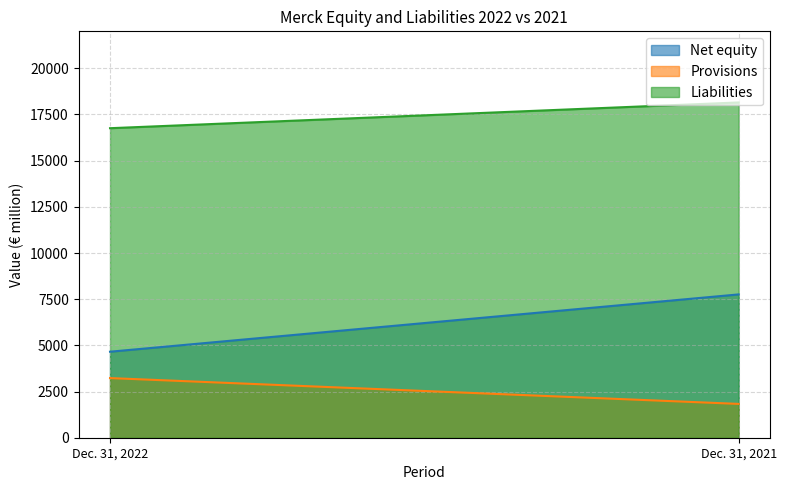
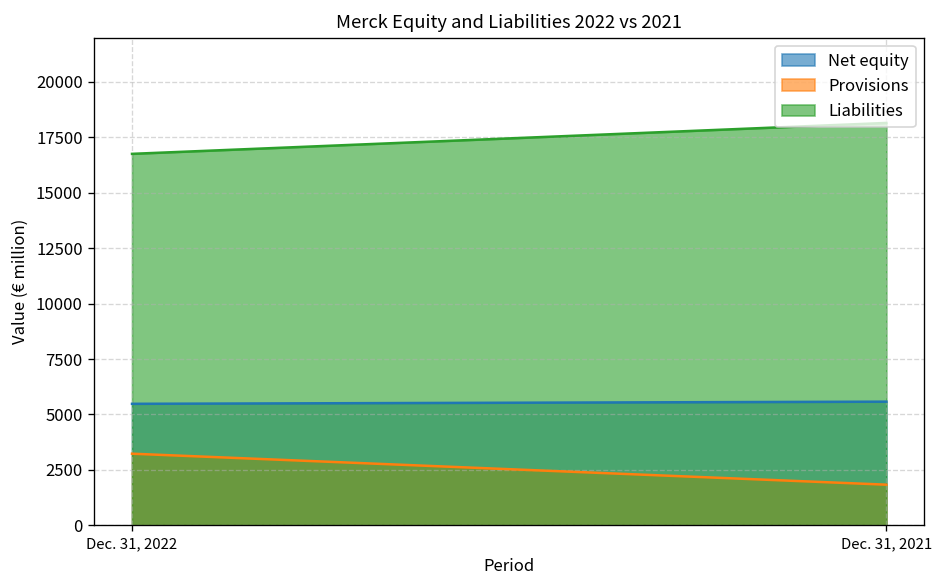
  {
    "Net equity": {
-     "Dec. 31, 2022": 4700,
-     "Dec. 31, 2021": 7800
+     "Dec. 31, 2022": 5500,
+     "Dec. 31, 2021": 5600
    },
    "Provisions": {
      "Dec. 31, 2022": 3200,
      "Dec. 31, 2021": 1800
    },
    "Liabilities": {
      "Dec. 31, 2022": 16800
    }
  }
